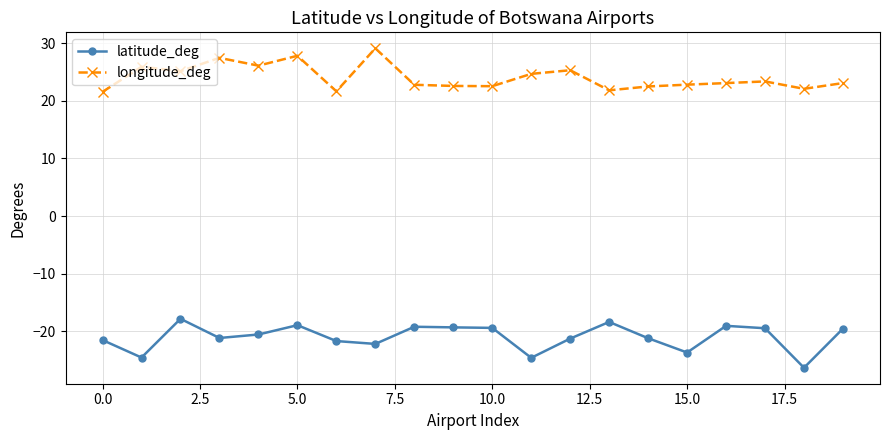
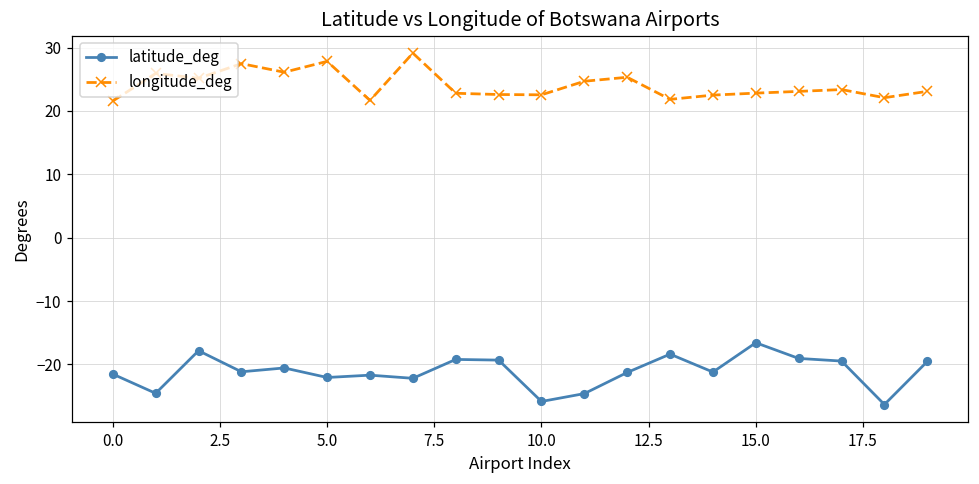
  {
    "latitude_deg": {
      "0.0": -22,
-     "5.0": -19,
-     "10.0": -19,
-     "15.0": -24
+     "5.0": -22,
+     "10.0": -26,
+     "15.0": -17
    },
    "longitude_deg": {
      "0.0": 22,
      "5.0": 28,
      "10.0": 23,
      "15.0": 23
    }
  }
